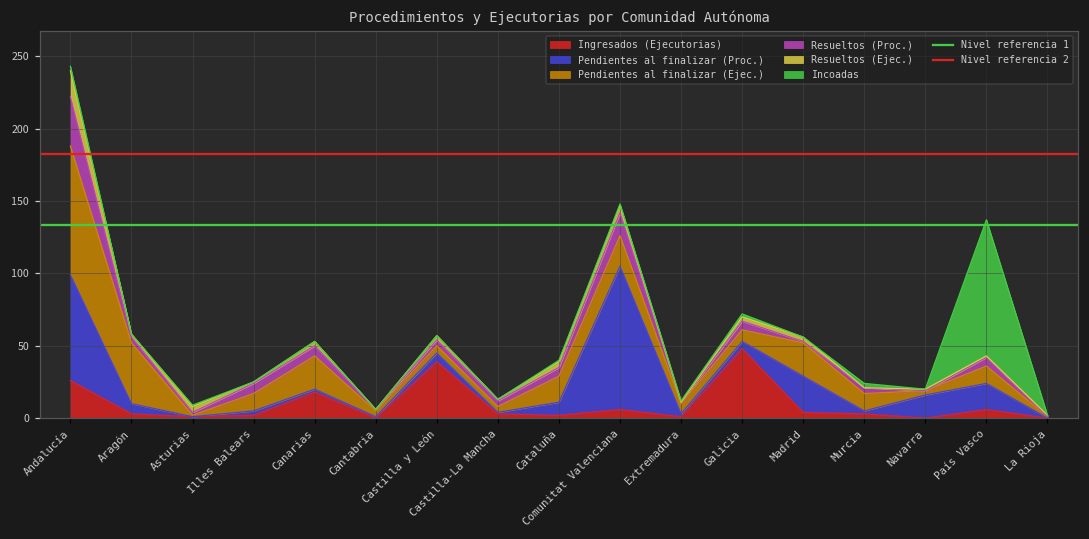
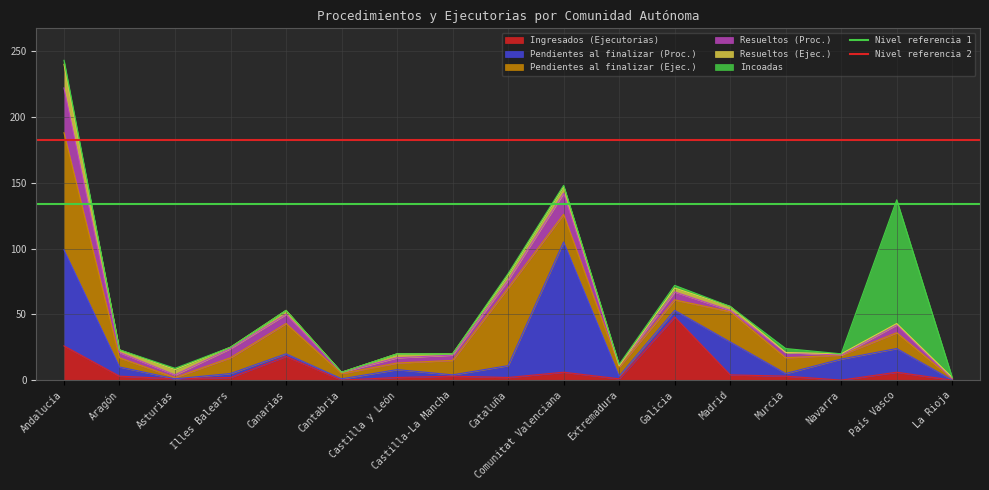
  {
    "Ingresados (Ejecutorias)": {
      "Andalucía": 26,
      "Aragón": 3,
      "Illes Balears": 2,
      "Canarias": 18,
-     "Castilla y León": 39,
+     "Castilla y León": 2,
      "Cataluña": 2,
      "Comunitat Valenciana": 6,
      "Extremadura": 1,
      "Galicia": 48,
      "Madrid": 4,
      "Murcia": 3,
      "Navarra": 0,
      "País Vasco": 6
    },
    "Pendientes al finalizar (Proc.)": {
      "Andalucía": 73,
      "Aragón": 7,
      "Illes Balears": 3,
      "Canarias": 2,
      "Castilla y León": 6,
      "Cataluña": 9,
      "Comunitat Valenciana": 99,
      "Extremadura": 2,
      "Galicia": 5,
      "Madrid": 25,
      "Murcia": 2,
      "Navarra": 16,
      "País Vasco": 18
    },
    "Pendientes al finalizar (Ejec.)": {
      "Andalucía": 89,
-     "Aragón": 42,
+     "Aragón": 7,
      "Illes Balears": 12,
      "Canarias": 23,
      "Castilla y León": 5,
-     "Castilla-La Mancha": 4,
-     "Cataluña": 18,
+     "Castilla-La Mancha": 11,
+     "Cataluña": 59,
      "Comunitat Valenciana": 21,
      "Galicia": 8,
      "Murcia": 12,
      "País Vasco": 12
    },
    "Resueltos (Proc.)": {
      "Andalucía": 34,
      "Aragón": 4,
      "Asturias": 2,
      "Canarias": 7,
      "Castilla y León": 4,
      "Cataluña": 6,
      "Comunitat Valenciana": 16,
      "Galicia": 6
    },
    "Resueltos (Ejec.)": {
      "Andalucía": 18,
      "Galicia": 3
    },
    "Incoadas": {
      "Andalucía": 3,
      "Galicia": 2,
      "Murcia": 3,
      "País Vasco": 94
    }
  }
